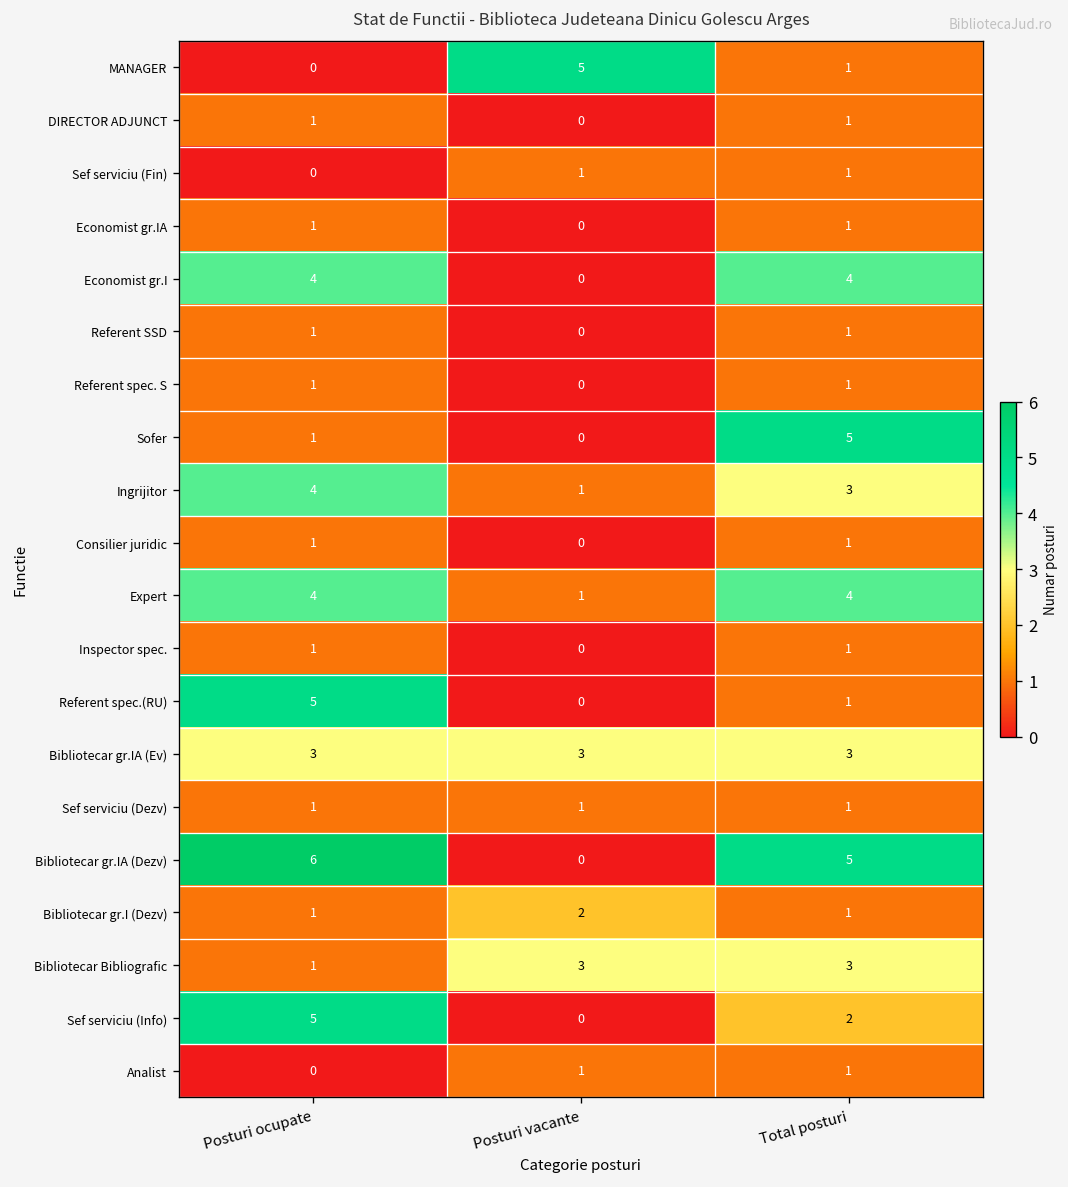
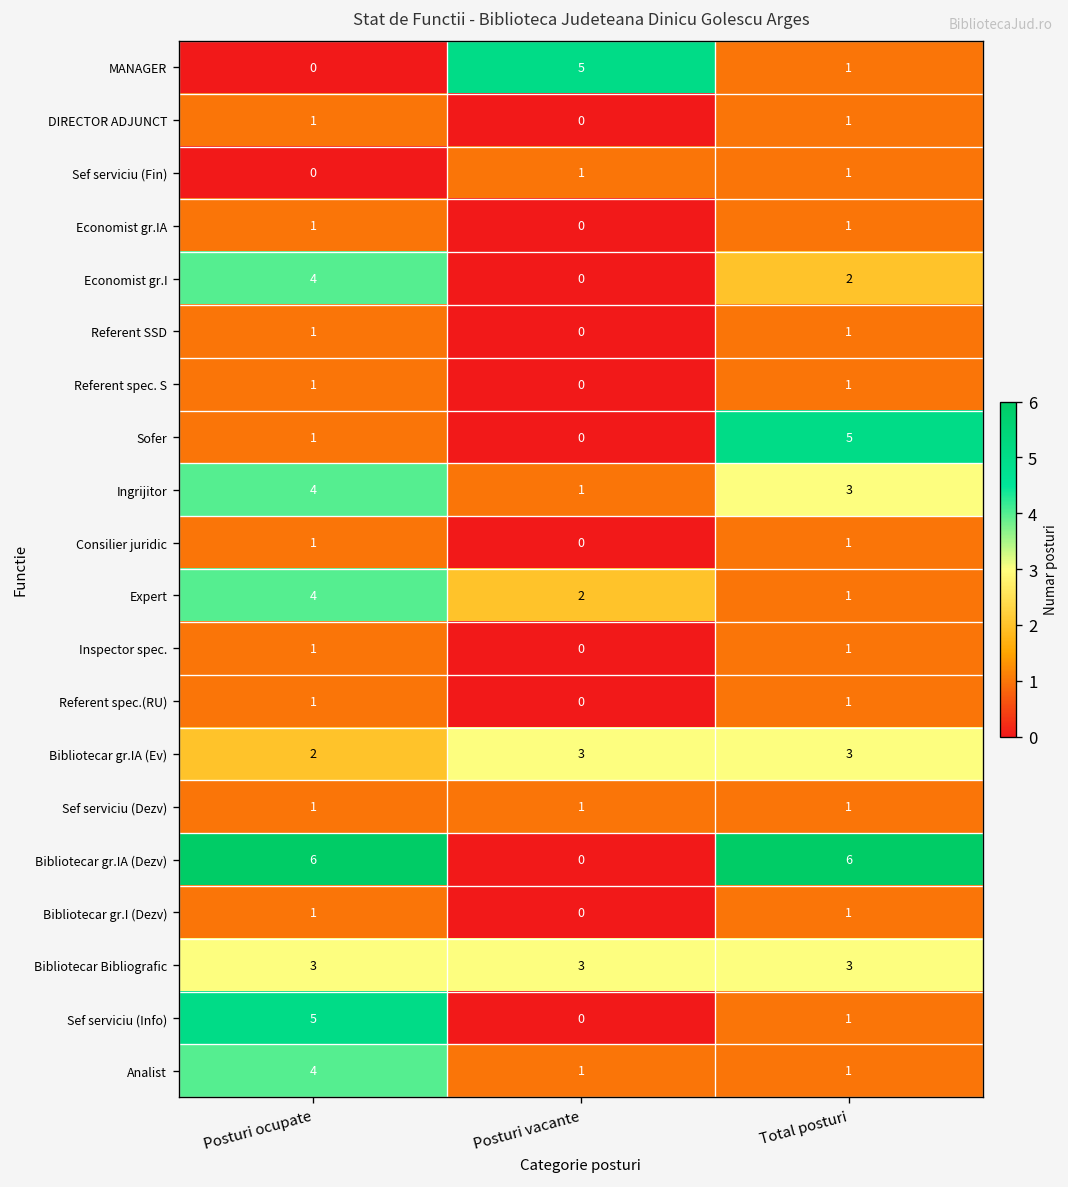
  {
    "MANAGER": {
      "Posturi ocupate": 0,
      "Posturi vacante": 5,
      "Total posturi": 1
    },
    "DIRECTOR ADJUNCT": {
      "Posturi ocupate": 1,
      "Posturi vacante": 0,
      "Total posturi": 1
    },
    "Sef serviciu (Fin)": {
      "Posturi ocupate": 0,
      "Posturi vacante": 1,
      "Total posturi": 1
    },
    "Economist gr.IA": {
      "Posturi ocupate": 1,
      "Posturi vacante": 0,
      "Total posturi": 1
    },
    "Economist gr.I": {
      "Posturi ocupate": 4,
      "Posturi vacante": 0,
-     "Total posturi": 4
+     "Total posturi": 2
    },
    "Referent SSD": {
      "Posturi ocupate": 1,
      "Posturi vacante": 0,
      "Total posturi": 1
    },
    "Referent spec. S": {
      "Posturi ocupate": 1,
      "Posturi vacante": 0,
      "Total posturi": 1
    },
    "Sofer": {
      "Posturi ocupate": 1,
      "Posturi vacante": 0,
      "Total posturi": 5
    },
    "Ingrijitor": {
      "Posturi ocupate": 4,
      "Posturi vacante": 1,
      "Total posturi": 3
    },
    "Consilier juridic": {
      "Posturi ocupate": 1,
      "Posturi vacante": 0,
      "Total posturi": 1
    },
    "Expert": {
      "Posturi ocupate": 4,
-     "Posturi vacante": 1,
-     "Total posturi": 4
+     "Posturi vacante": 2,
+     "Total posturi": 1
    },
    "Inspector spec.": {
      "Posturi ocupate": 1,
      "Posturi vacante": 0,
      "Total posturi": 1
    },
    "Referent spec.(RU)": {
-     "Posturi ocupate": 5,
+     "Posturi ocupate": 1,
      "Posturi vacante": 0,
      "Total posturi": 1
    },
    "Bibliotecar gr.IA (Ev)": {
-     "Posturi ocupate": 3,
+     "Posturi ocupate": 2,
      "Posturi vacante": 3,
      "Total posturi": 3
    },
    "Sef serviciu (Dezv)": {
      "Posturi ocupate": 1,
      "Posturi vacante": 1,
      "Total posturi": 1
    },
    "Bibliotecar gr.IA (Dezv)": {
      "Posturi ocupate": 6,
      "Posturi vacante": 0,
-     "Total posturi": 5
+     "Total posturi": 6
    },
    "Bibliotecar gr.I (Dezv)": {
      "Posturi ocupate": 1,
-     "Posturi vacante": 2,
+     "Posturi vacante": 0,
      "Total posturi": 1
    },
    "Bibliotecar Bibliografic": {
-     "Posturi ocupate": 1,
+     "Posturi ocupate": 3,
      "Posturi vacante": 3,
      "Total posturi": 3
    },
    "Sef serviciu (Info)": {
      "Posturi ocupate": 5,
      "Posturi vacante": 0,
-     "Total posturi": 2
+     "Total posturi": 1
    },
    "Analist": {
-     "Posturi ocupate": 0,
+     "Posturi ocupate": 4,
      "Posturi vacante": 1,
      "Total posturi": 1
    }
  }
